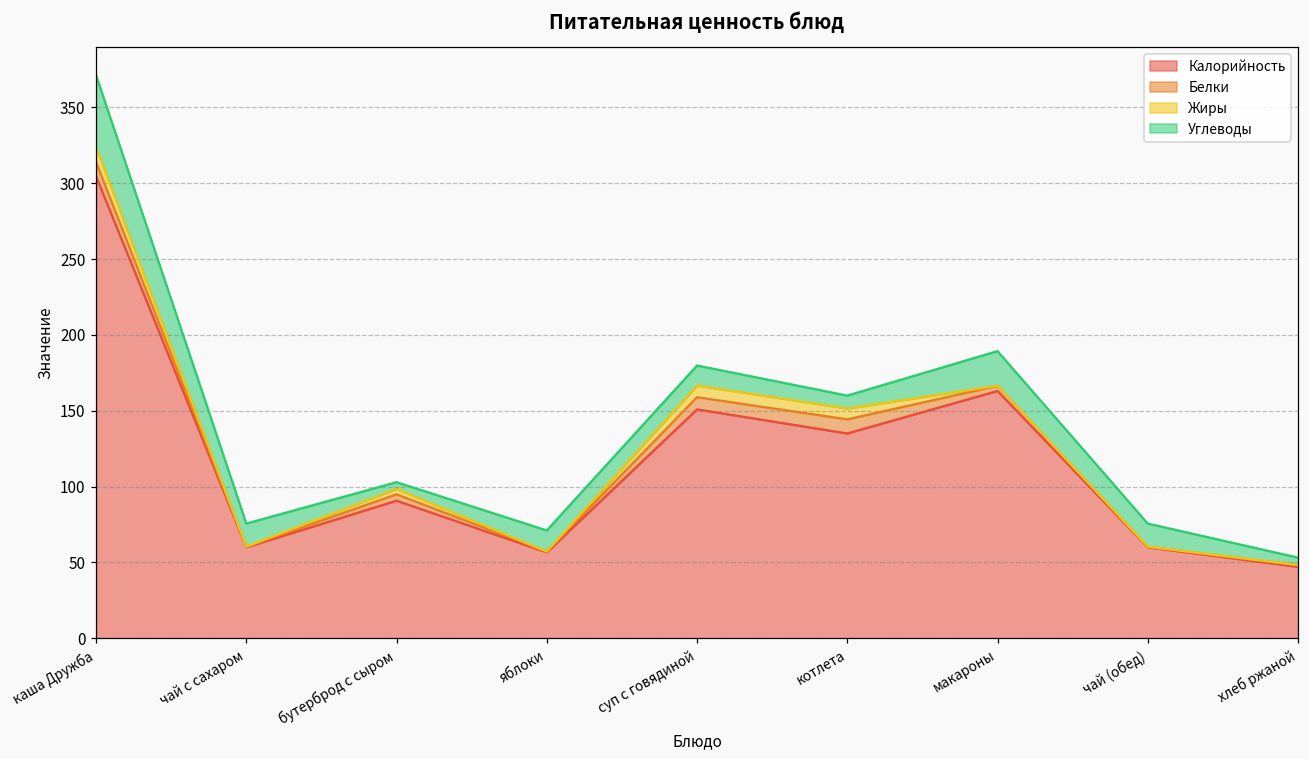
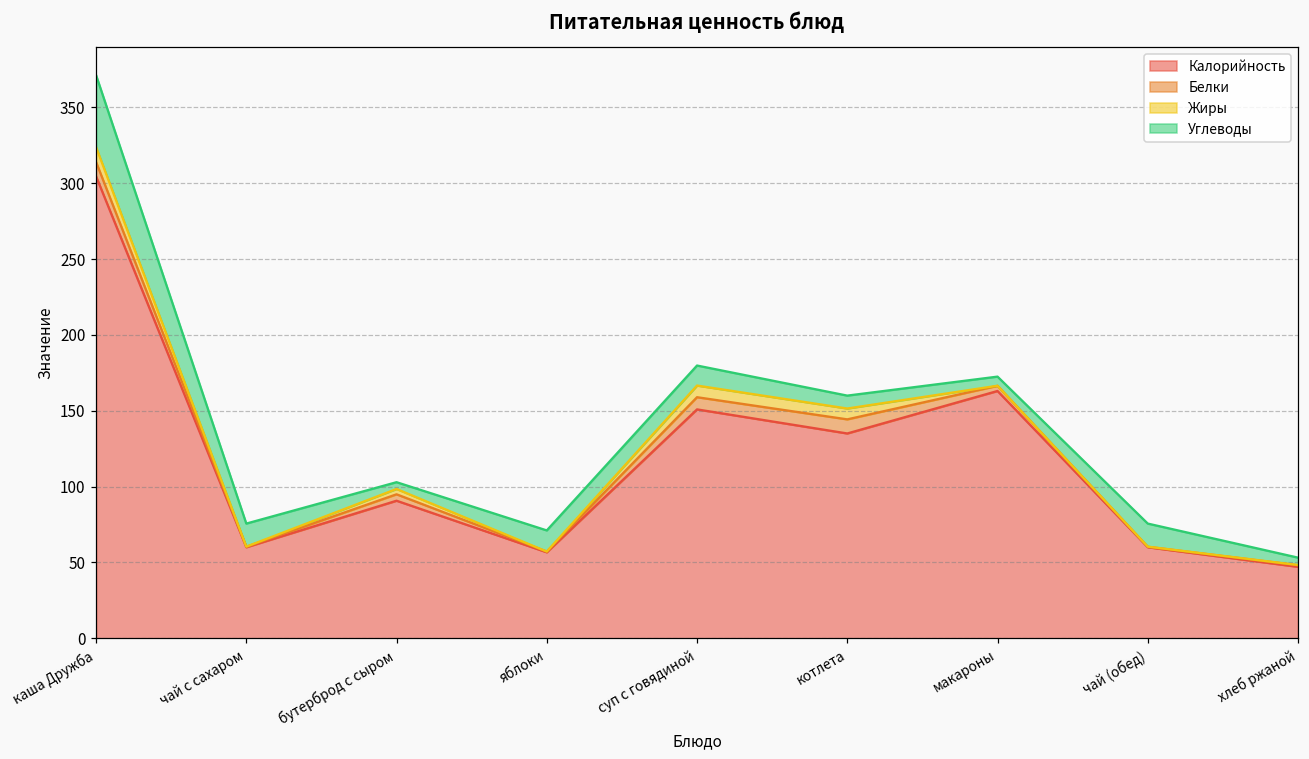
  {
    "Жиры": {
      "каша Дружба": 10,
      "бутерброд с сыром": 4,
      "суп с говядиной": 8,
      "котлета": 7
    },
    "Углеводы": {
      "каша Дружба": 47,
      "чай с сахаром": 15,
      "бутерброд с сыром": 4,
      "яблоки": 14,
      "суп с говядиной": 13,
      "котлета": 9,
-     "макароны": 23,
+     "макароны": 6,
      "чай (обед)": 15,
      "хлеб ржаной": 5
    }
  }
